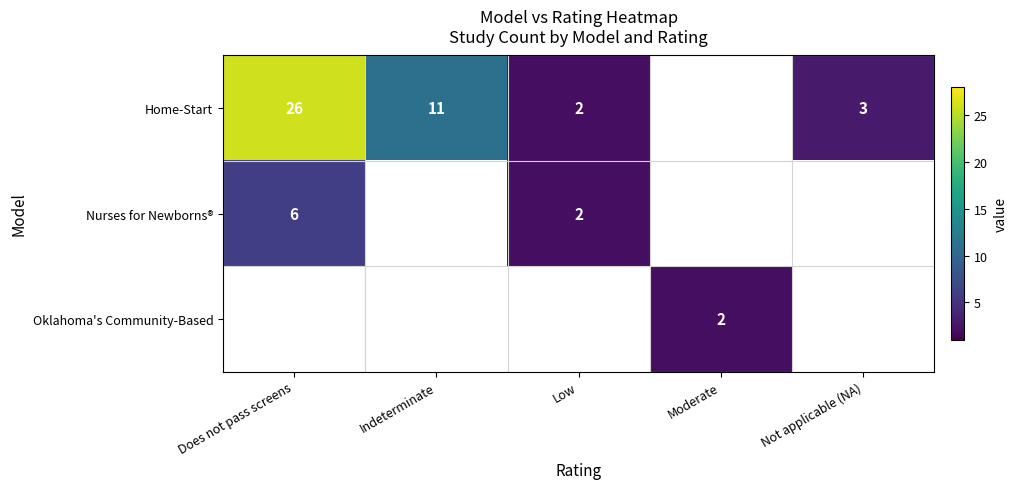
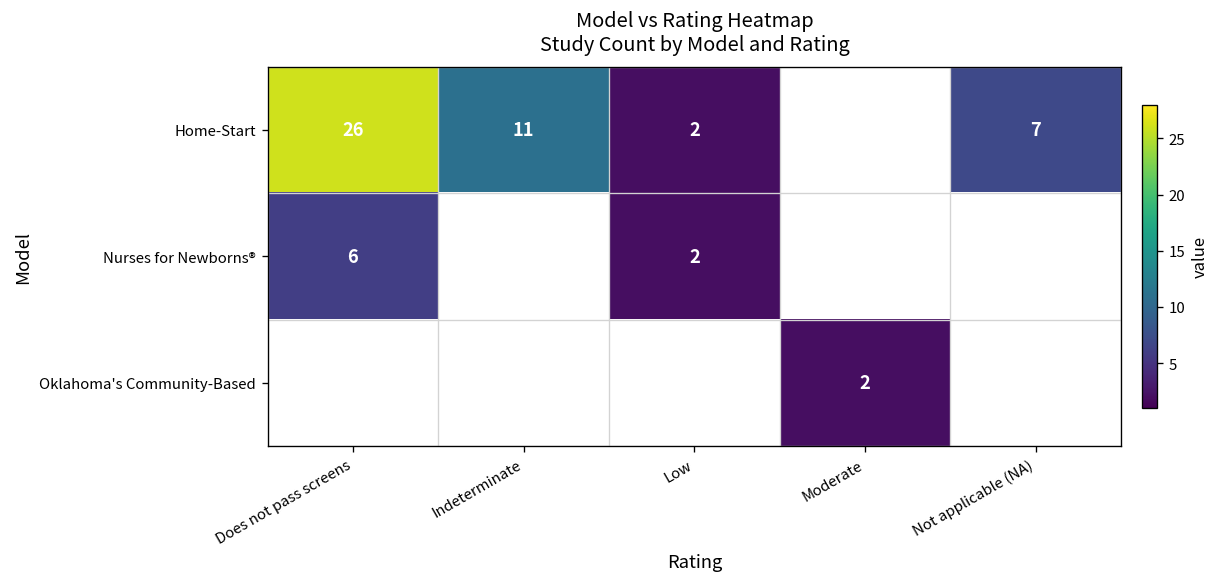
  {
    "Home-Start": {
      "Does not pass screens": 26,
      "Indeterminate": 11,
      "Low": 2,
-     "Not applicable (NA)": 3
+     "Not applicable (NA)": 7
    },
    "Nurses for Newborns®": {
      "Does not pass screens": 6,
      "Low": 2
    },
    "Oklahoma's Community-Based": {
      "Moderate": 2
    }
  }
